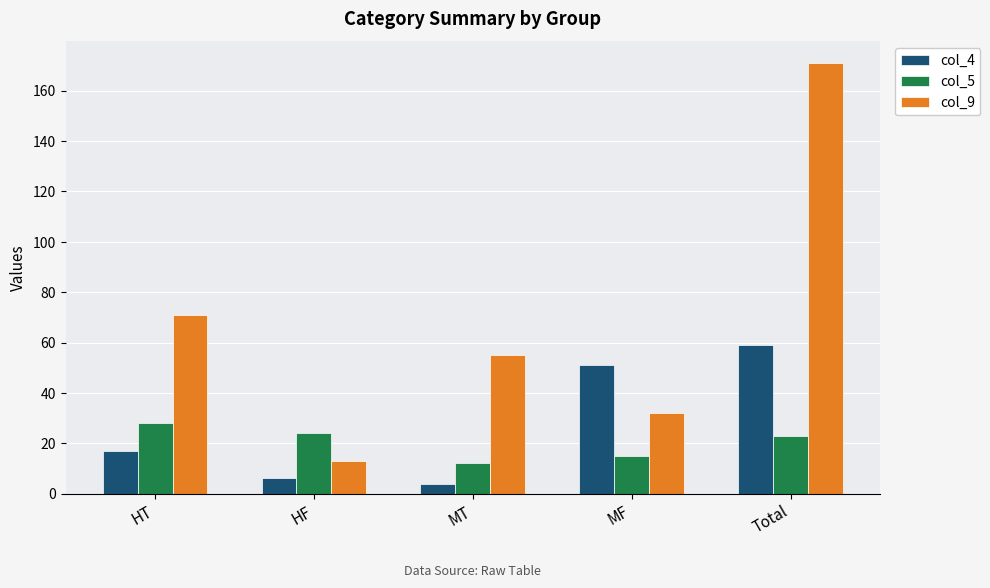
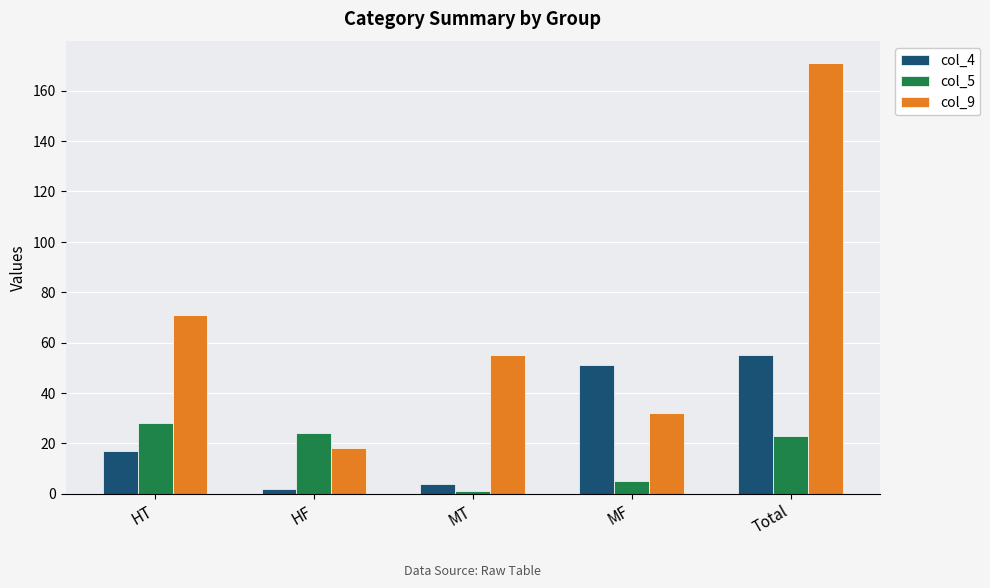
  {
    "col_4": {
      "HT": 17,
-     "HF": 6,
+     "HF": 2,
      "MT": 4,
      "MF": 51,
-     "Total": 59
+     "Total": 55
    },
    "col_5": {
      "HT": 28,
      "HF": 24,
-     "MT": 12,
-     "MF": 15,
+     "MT": 1,
+     "MF": 5,
      "Total": 23
    },
    "col_9": {
      "HT": 71,
-     "HF": 13,
+     "HF": 18,
      "MT": 55,
      "MF": 32,
      "Total": 171
    }
  }
